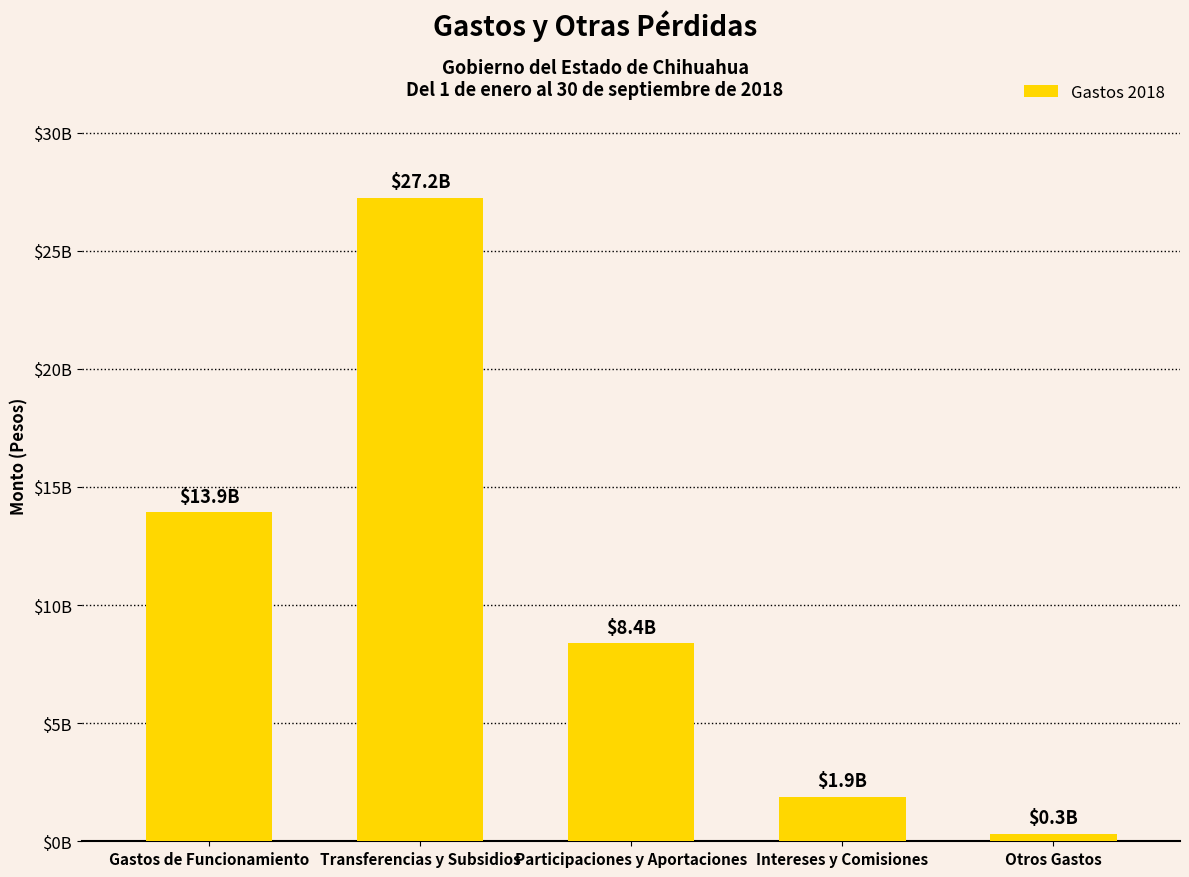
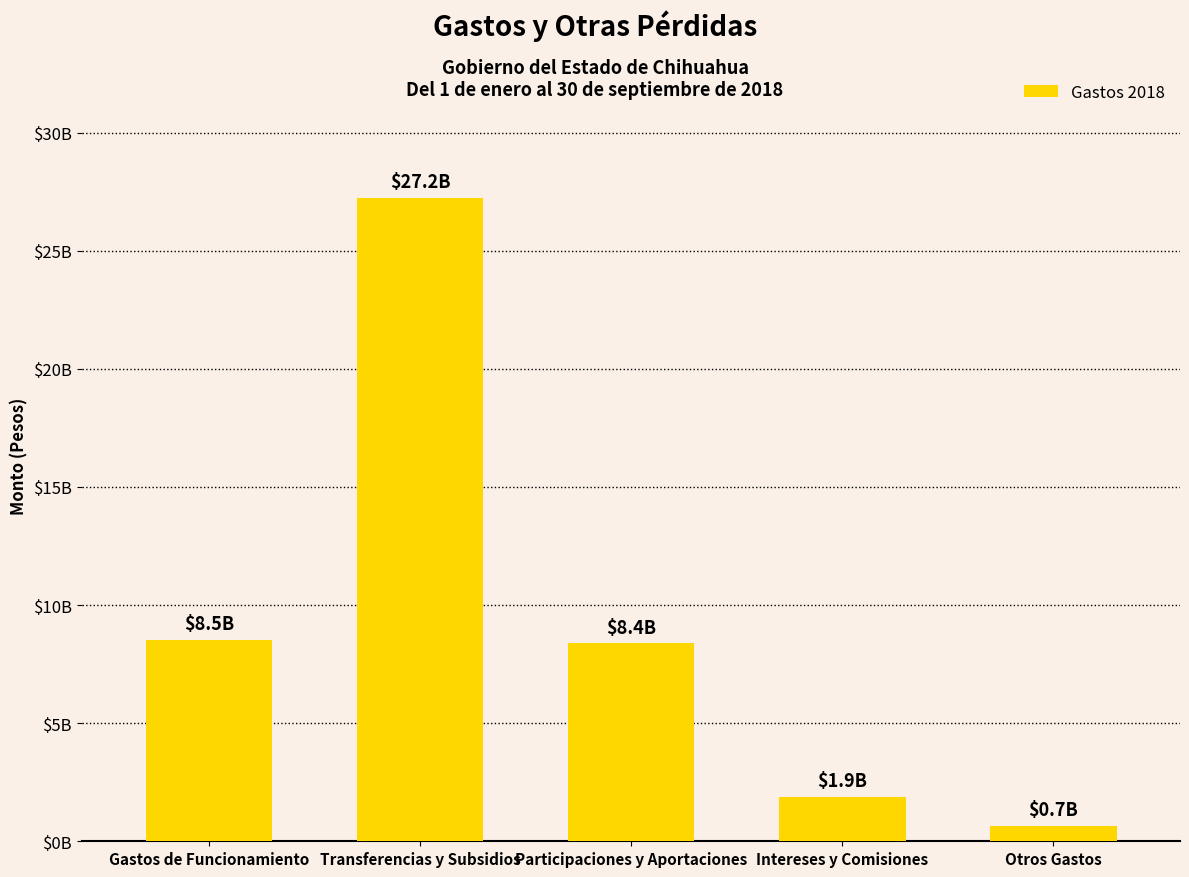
  {
-   "Gastos de Funcionamiento": "$13.9B",
+   "Gastos de Funcionamiento": "$8.5B",
    "Transferencias y Subsidios": "$27.2B",
    "Participaciones y Aportaciones": "$8.4B",
    "Intereses y Comisiones": "$1.9B",
-   "Otros Gastos": "$0.3B"
+   "Otros Gastos": "$0.7B"
  }
